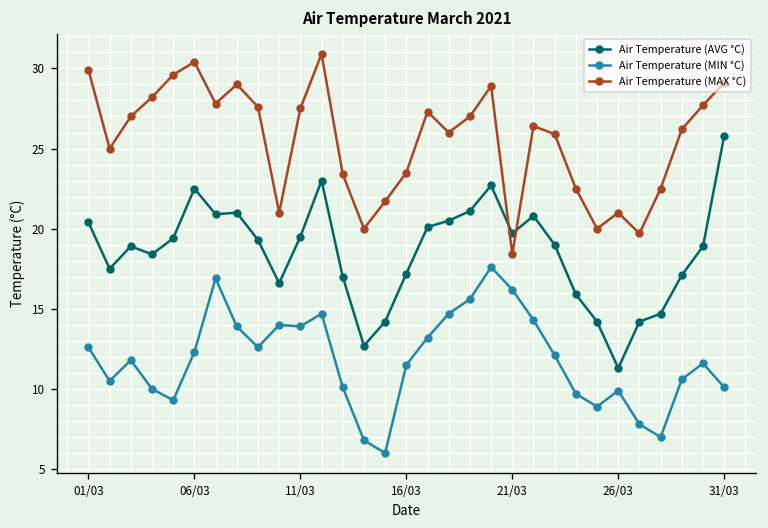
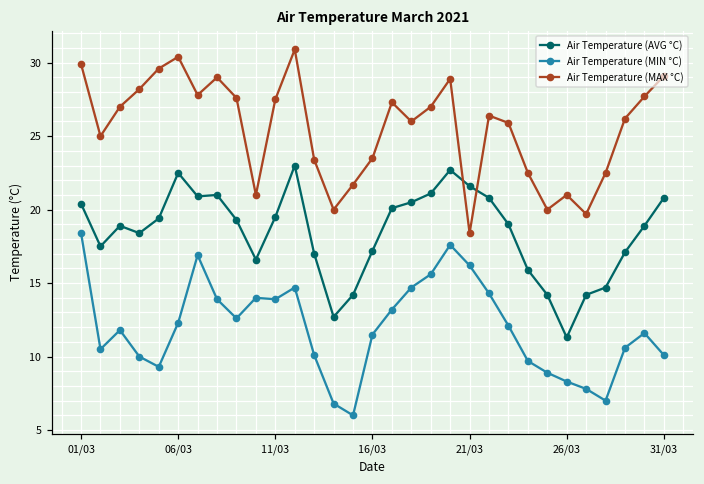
  {
    "Air Temperature (AVG °C)": {
      "01/03": 20.4,
      "06/03": 22.5,
      "11/03": 19.5,
      "16/03": 17.2,
-     "21/03": 19.7,
+     "21/03": 21.6,
      "26/03": 11.3,
-     "31/03": 25.8
+     "31/03": 20.8
    },
    "Air Temperature (MIN °C)": {
-     "01/03": 12.6,
+     "01/03": 18.4,
      "06/03": 12.3,
      "11/03": 13.9,
      "16/03": 11.5,
      "21/03": 16.2,
-     "26/03": 9.9,
+     "26/03": 8.3,
      "31/03": 10.1
    },
    "Air Temperature (MAX °C)": {
      "01/03": 29.9,
      "06/03": 30.4,
      "11/03": 27.5,
      "16/03": 23.5,
      "21/03": 18.4,
      "26/03": 21.0
    }
  }
